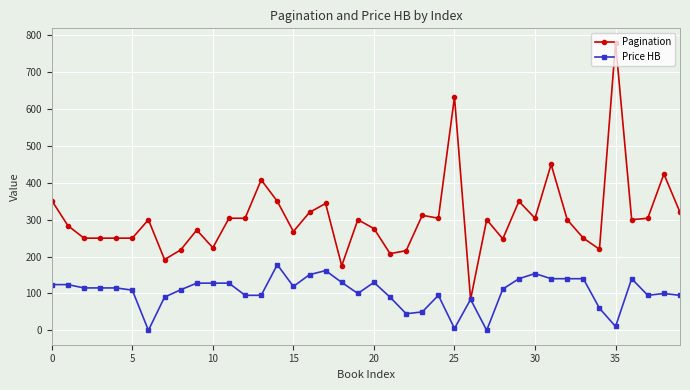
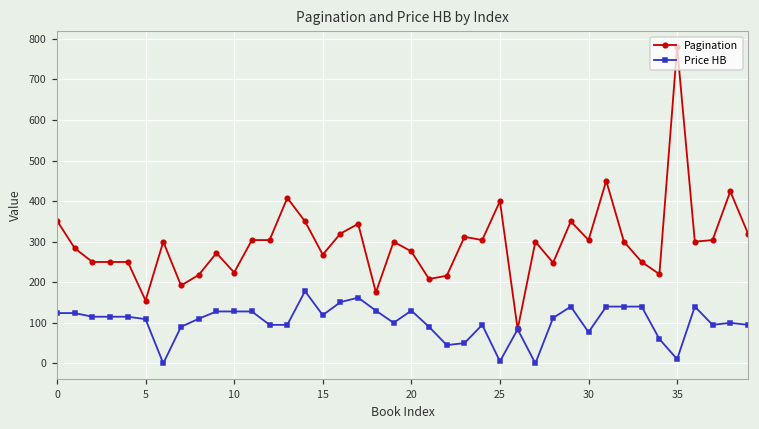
  {
    "Pagination": {
      "0": 350,
-     "5": 250,
+     "5": 160,
      "10": 220,
      "15": 270,
      "20": 280,
-     "25": 630,
+     "25": 400,
      "30": 300
    },
    "Price HB": {
      "0": 120,
      "5": 110,
      "10": 130,
      "15": 120,
      "20": 130,
      "25": 10,
-     "30": 150,
+     "30": 80,
      "35": 10
    }
  }
